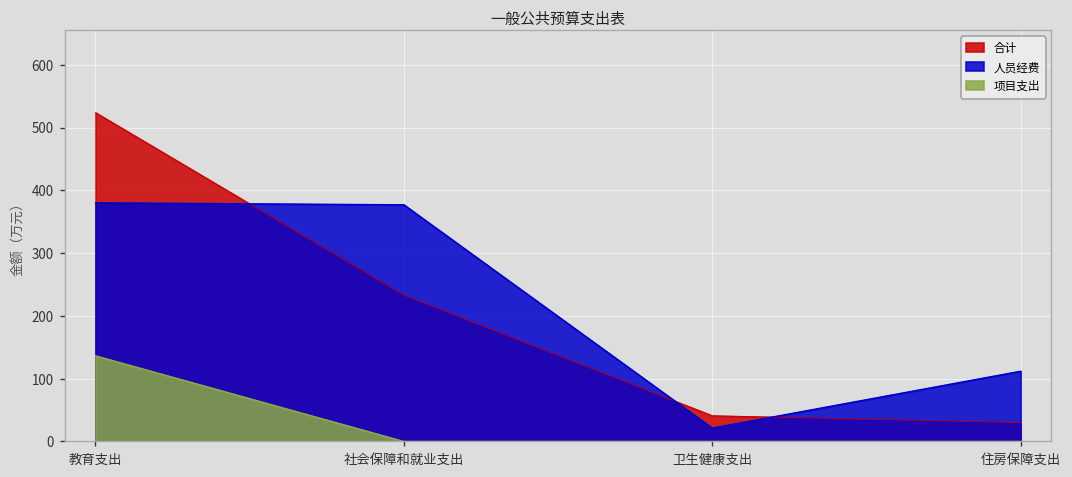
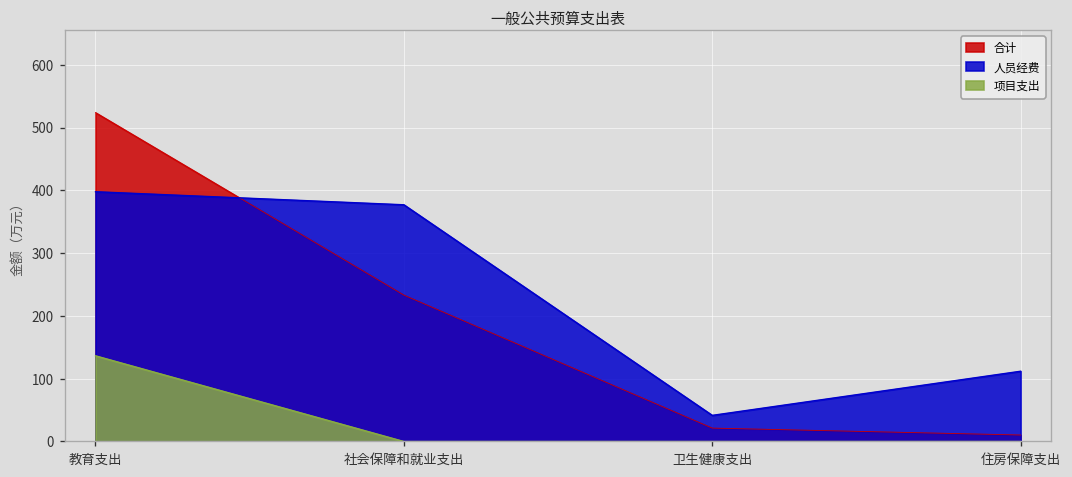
  {
    "合计": {
      "教育支出": 520,
      "社会保障和就业支出": 230,
-     "卫生健康支出": 40,
-     "住房保障支出": 30
+     "卫生健康支出": 20,
+     "住房保障支出": 10
    },
    "人员经费": {
-     "教育支出": 380,
+     "教育支出": 400,
      "社会保障和就业支出": 380,
-     "卫生健康支出": 20,
+     "卫生健康支出": 40,
      "住房保障支出": 110
    },
    "项目支出": {
      "教育支出": 140,
      "社会保障和就业支出": 0,
      "卫生健康支出": 0,
      "住房保障支出": 0
    }
  }
